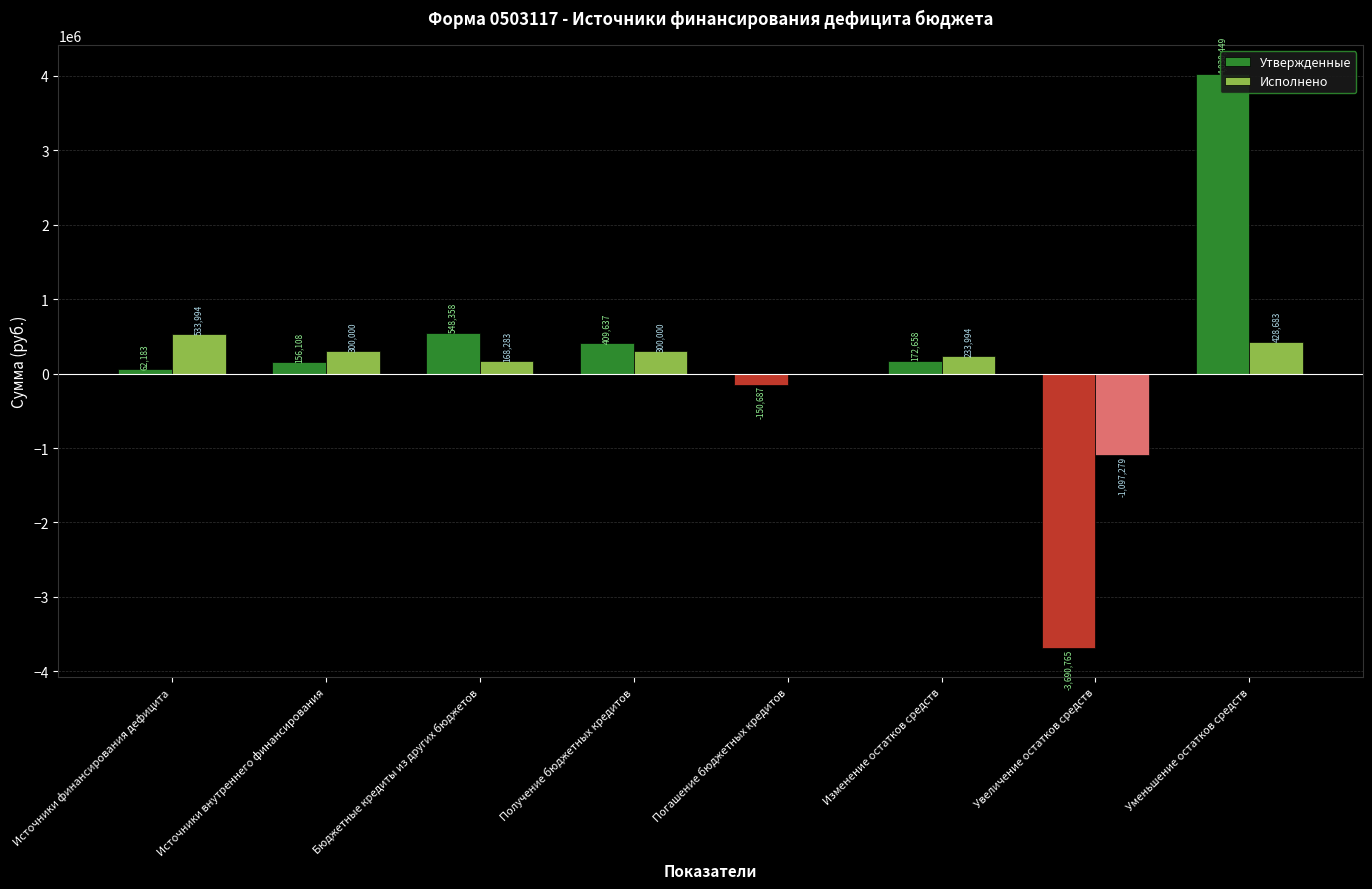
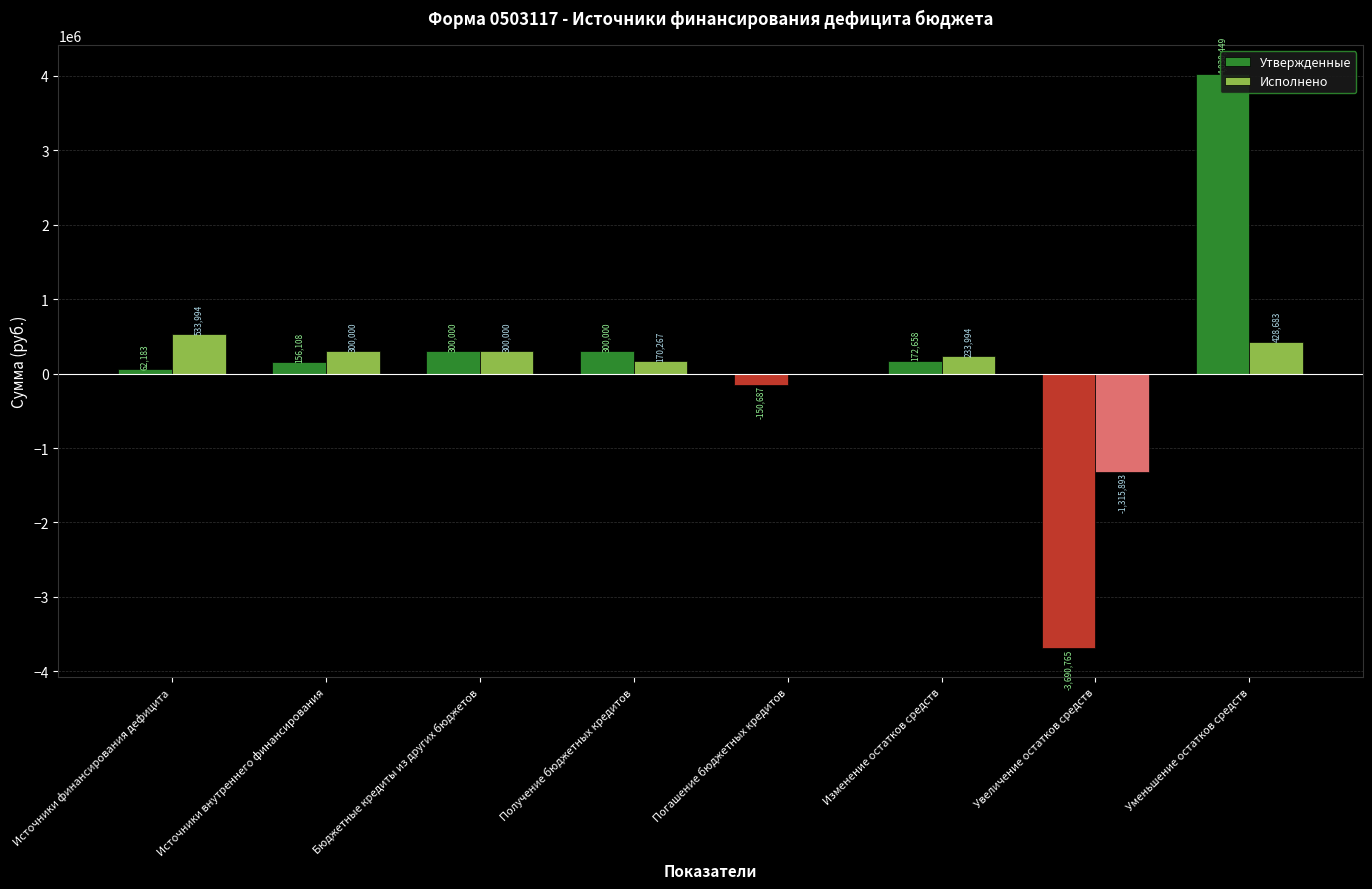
  {
    "Утвержденные": {
      "Источники финансирования дефицита": "62,183",
      "Источники внутреннего финансирования": "156,108",
-     "Бюджетные кредиты из других бюджетов": "548,358",
-     "Получение бюджетных кредитов": "409,637",
+     "Бюджетные кредиты из других бюджетов": "300,000",
+     "Получение бюджетных кредитов": "300,000",
      "Погашение бюджетных кредитов": "-150,687",
      "Изменение остатков средств": "172,658",
      "Увеличение остатков средств": "-3,690,765"
    },
    "Исполнено": {
      "Источники финансирования дефицита": "533,994",
      "Источники внутреннего финансирования": "300,000",
-     "Бюджетные кредиты из других бюджетов": "168,283",
-     "Получение бюджетных кредитов": "300,000",
+     "Бюджетные кредиты из других бюджетов": "300,000",
+     "Получение бюджетных кредитов": "170,267",
      "Изменение остатков средств": "233,994",
-     "Увеличение остатков средств": "-1,097,279",
+     "Увеличение остатков средств": "-1,315,893",
      "Уменьшение остатков средств": "428,683"
    }
  }
